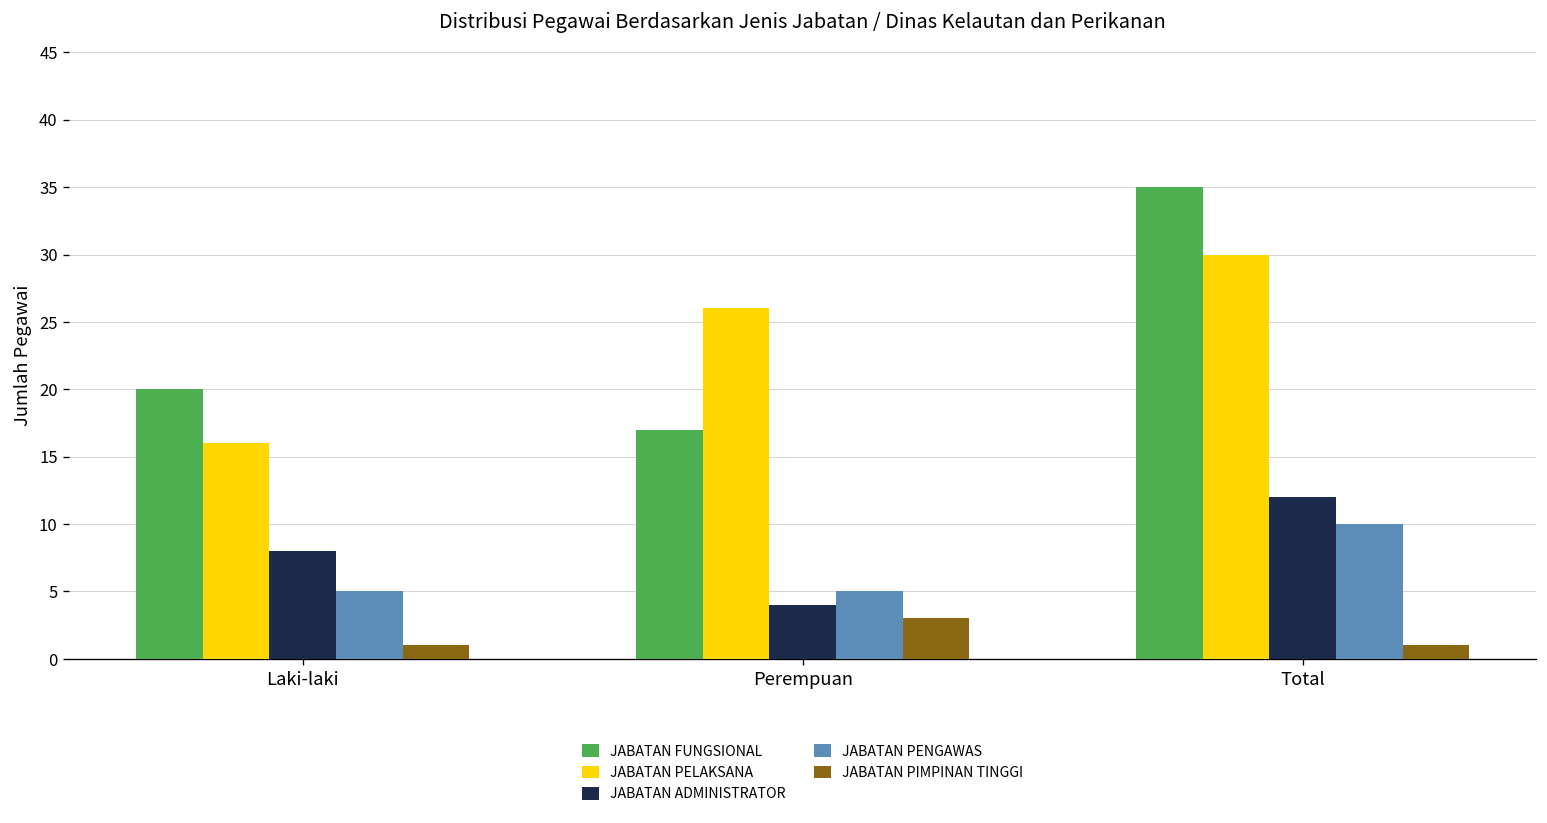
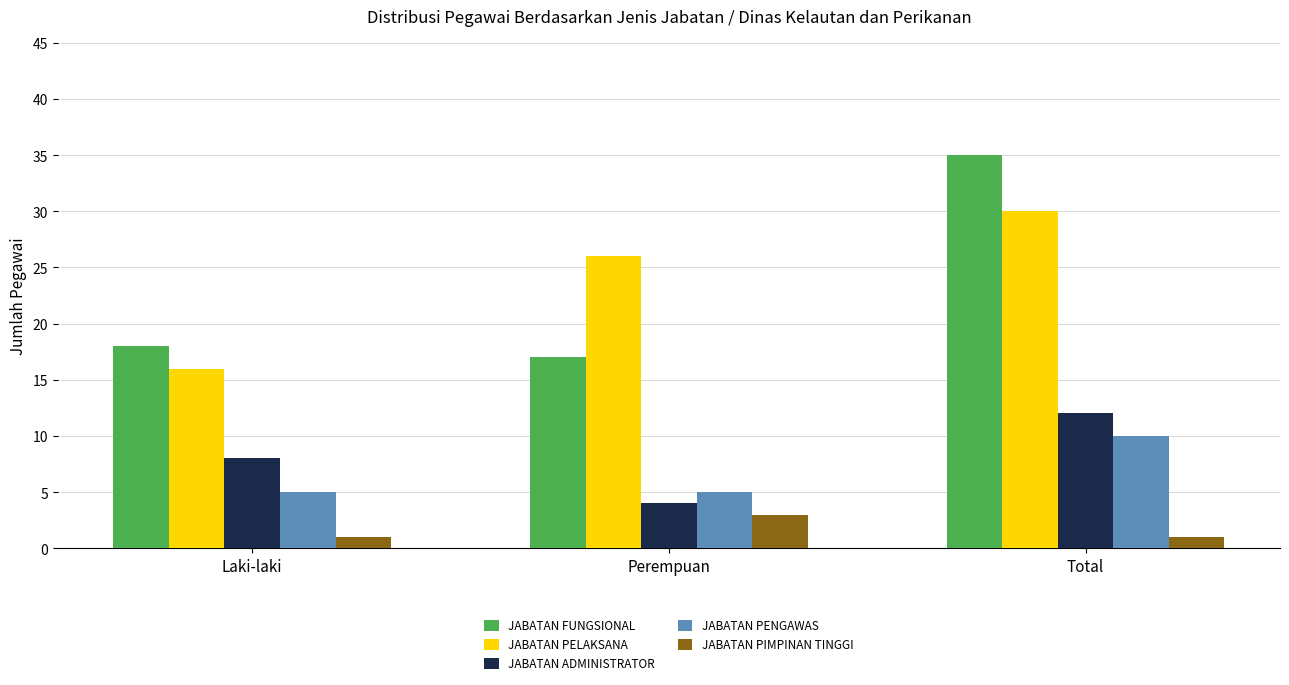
  {
    "JABATAN FUNGSIONAL": {
-     "Laki-laki": 20,
+     "Laki-laki": 18,
      "Perempuan": 17,
      "Total": 35
    },
    "JABATAN PELAKSANA": {
      "Laki-laki": 16,
      "Perempuan": 26,
      "Total": 30
    },
    "JABATAN ADMINISTRATOR": {
      "Laki-laki": 8,
      "Perempuan": 4,
      "Total": 12
    },
    "JABATAN PENGAWAS": {
      "Laki-laki": 5,
      "Perempuan": 5,
      "Total": 10
    },
    "JABATAN PIMPINAN TINGGI": {
      "Laki-laki": 1,
      "Perempuan": 3,
      "Total": 1
    }
  }
